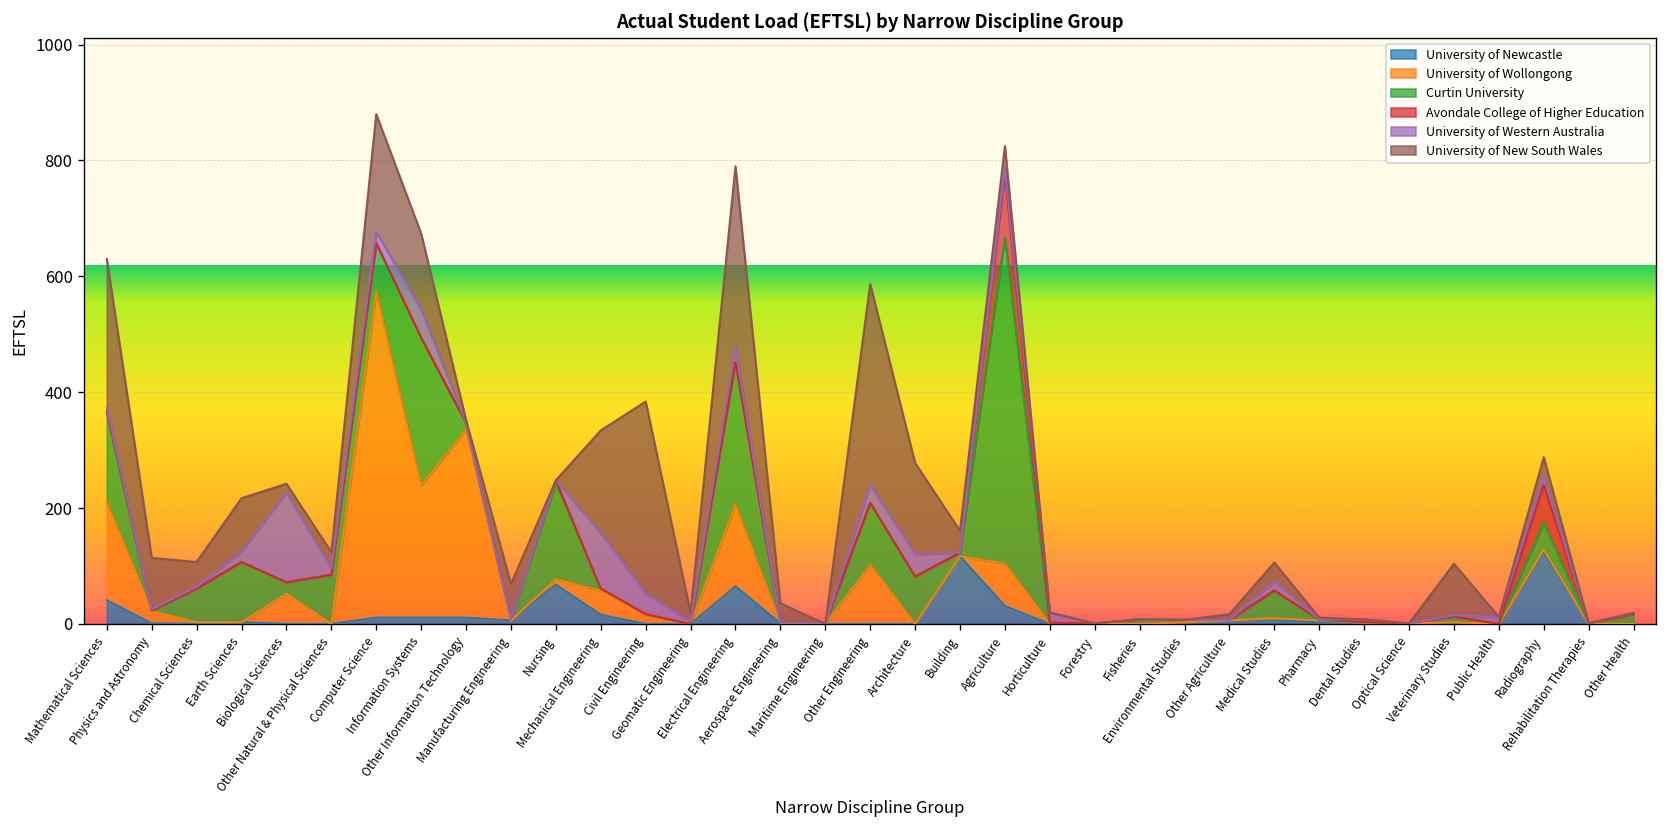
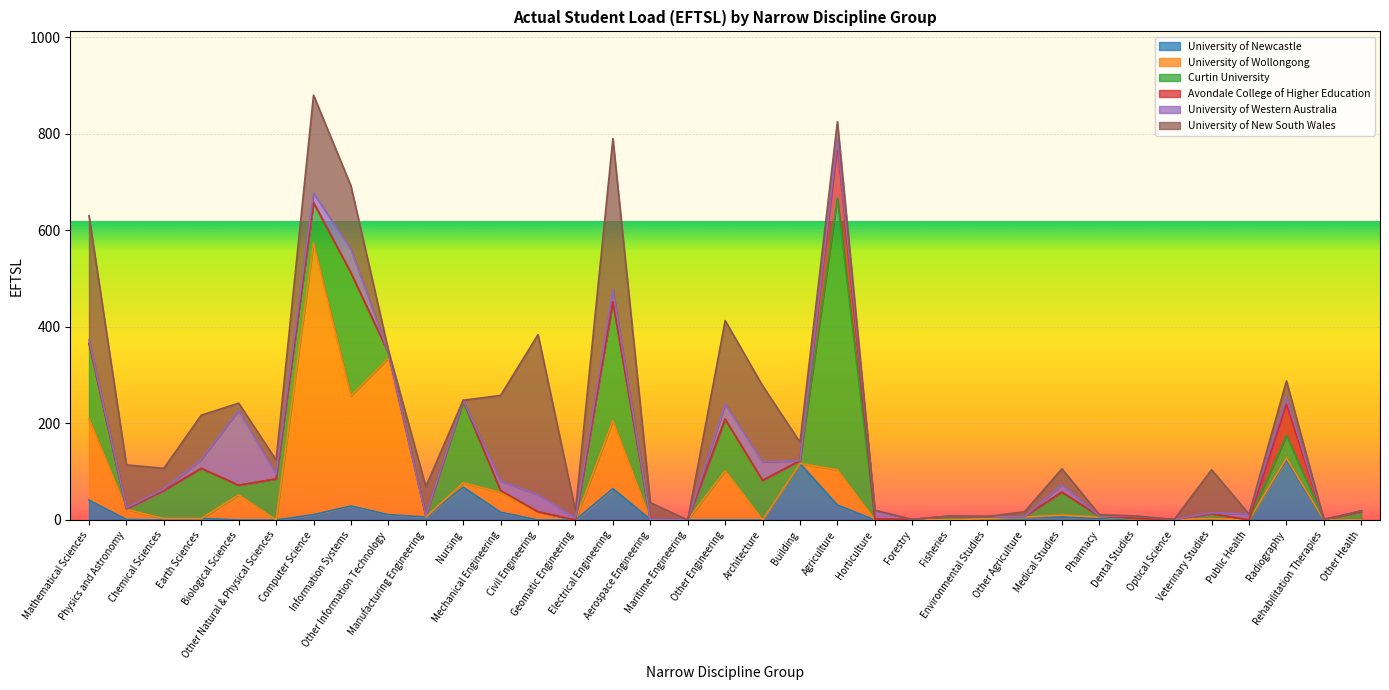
  {
    "University of Newcastle": {
      "Mathematical Sciences": 40,
      "Physics and Astronomy": 0,
      "Biological Sciences": 0,
      "Computer Science": 10,
-     "Information Systems": 10,
+     "Information Systems": 30,
      "Other Information Technology": 10,
      "Nursing": 70,
      "Mechanical Engineering": 20,
      "Civil Engineering": 0,
      "Electrical Engineering": 70,
      "Other Engineering": 0,
      "Agriculture": 30
    },
    "University of Wollongong": {
      "Mathematical Sciences": 170,
      "Biological Sciences": 50,
      "Computer Science": 560,
      "Information Systems": 230,
      "Other Information Technology": 320,
      "Nursing": 10,
      "Electrical Engineering": 140,
      "Other Engineering": 100,
      "Agriculture": 70
    },
    "Curtin University": {
      "Agriculture": 560,
      "Radiography": 50
    },
    "Avondale College of Higher Education": {
      "Agriculture": 110,
      "Radiography": 70
    },
    "University of Western Australia": {
      "Mathematical Sciences": 10,
      "Earth Sciences": 20,
      "Biological Sciences": 160,
      "Other Natural & Physical Sciences": 10,
      "Computer Science": 20,
      "Information Systems": 50,
-     "Mechanical Engineering": 100,
+     "Mechanical Engineering": 20,
      "Civil Engineering": 40,
      "Electrical Engineering": 30,
      "Other Engineering": 30,
      "Architecture": 40,
      "Agriculture": 10,
      "Medical Studies": 20,
      "Radiography": 20
    },
    "University of New South Wales": {
      "Mathematical Sciences": 260,
      "Physics and Astronomy": 90,
      "Chemical Sciences": 40,
      "Earth Sciences": 90,
      "Biological Sciences": 20,
      "Other Natural & Physical Sciences": 30,
      "Computer Science": 200,
      "Information Systems": 130,
      "Manufacturing Engineering": 60,
      "Mechanical Engineering": 180,
      "Civil Engineering": 330,
      "Geomatic Engineering": 20,
      "Electrical Engineering": 310,
      "Aerospace Engineering": 40,
-     "Other Engineering": 350,
+     "Other Engineering": 170,
      "Architecture": 160,
      "Building": 40,
      "Agriculture": 40,
      "Other Agriculture": 10,
      "Medical Studies": 30,
      "Veterinary Studies": 90,
      "Radiography": 30
    }
  }
